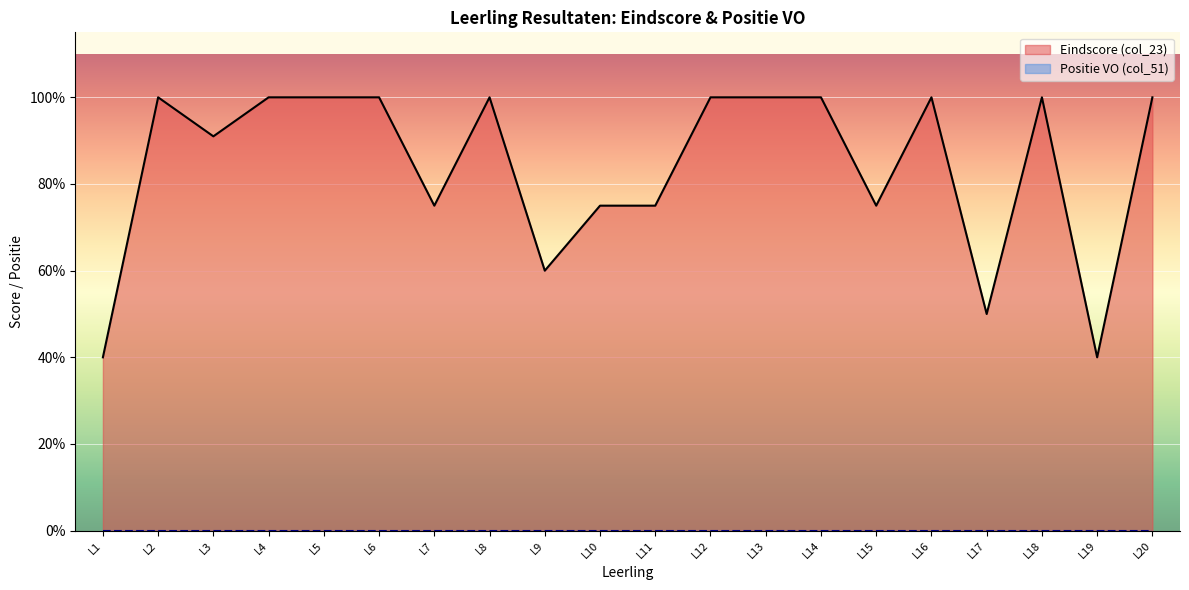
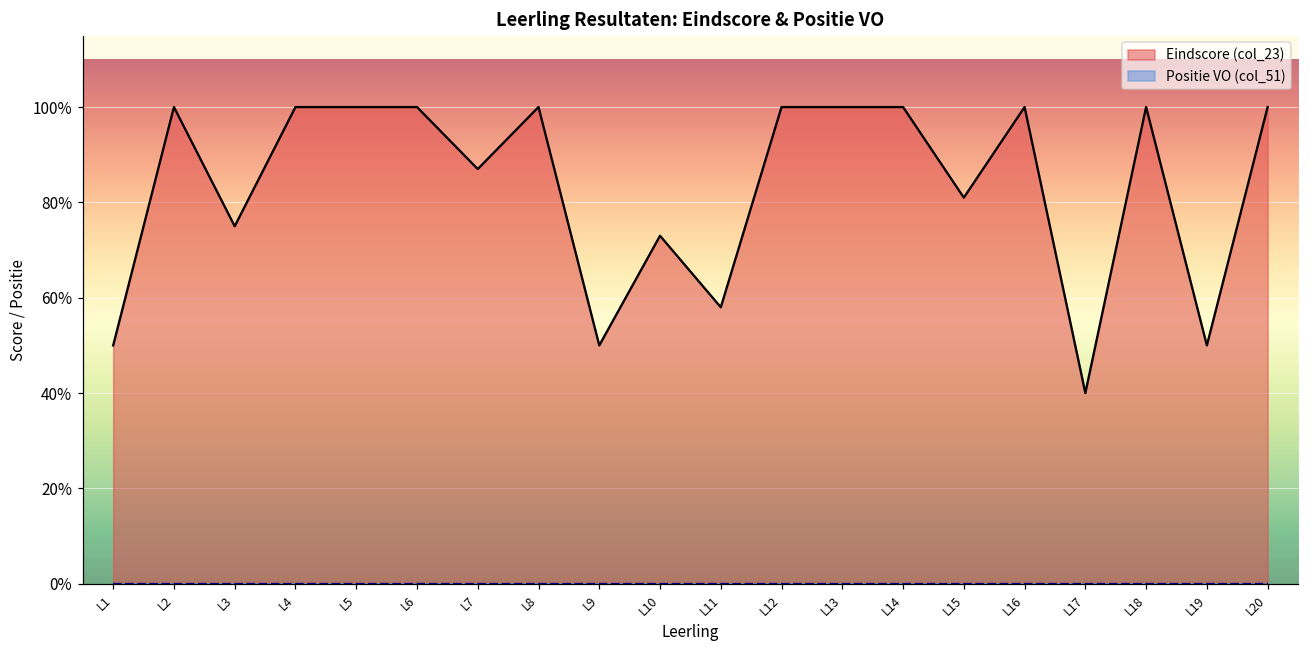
  {
    "Eindscore (col_23)": {
-     "L1": "40%",
+     "L1": "50%",
      "L2": "100%",
-     "L3": "91%",
+     "L3": "75%",
      "L4": "100%",
      "L5": "100%",
      "L6": "100%",
-     "L7": "75%",
+     "L7": "87%",
      "L8": "100%",
-     "L9": "60%",
-     "L10": "75%",
-     "L11": "75%",
+     "L9": "50%",
+     "L10": "73%",
+     "L11": "58%",
      "L12": "100%",
      "L13": "100%",
      "L14": "100%",
-     "L15": "75%",
+     "L15": "81%",
      "L16": "100%",
-     "L17": "50%",
+     "L17": "40%",
      "L18": "100%",
-     "L19": "40%",
+     "L19": "50%",
      "L20": "100%"
    },
    "Positie VO (col_51)": {
      "L1": "0%",
      "L2": "0%",
      "L3": "0%",
      "L4": "0%",
      "L5": "0%",
      "L6": "0%",
      "L7": "0%",
      "L8": "0%",
      "L9": "0%",
      "L10": "0%",
      "L11": "0%",
      "L12": "0%",
      "L13": "0%",
      "L14": "0%",
      "L15": "0%",
      "L16": "0%",
      "L17": "0%",
      "L18": "0%",
      "L19": "0%",
      "L20": "0%"
    }
  }
